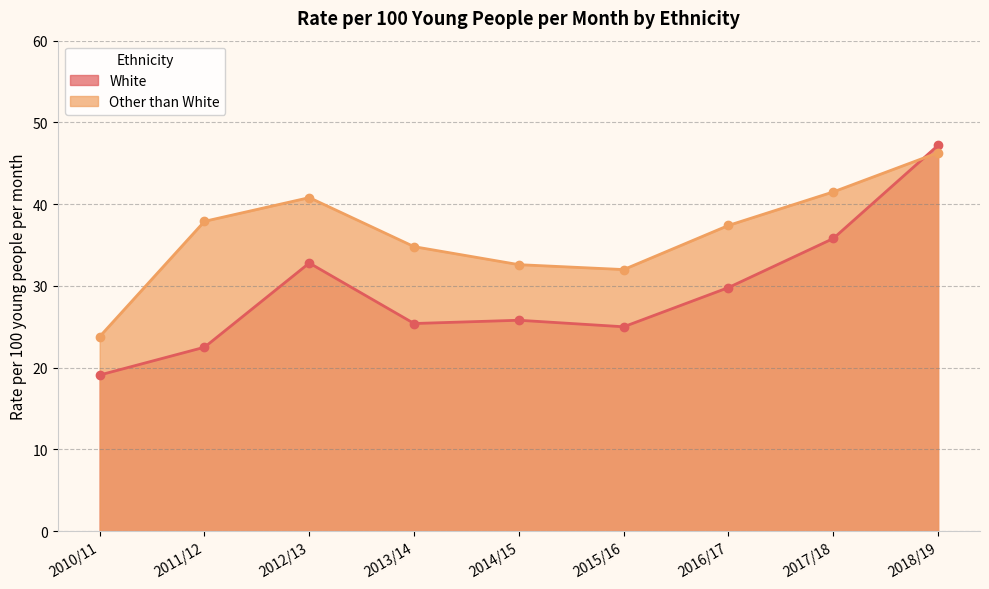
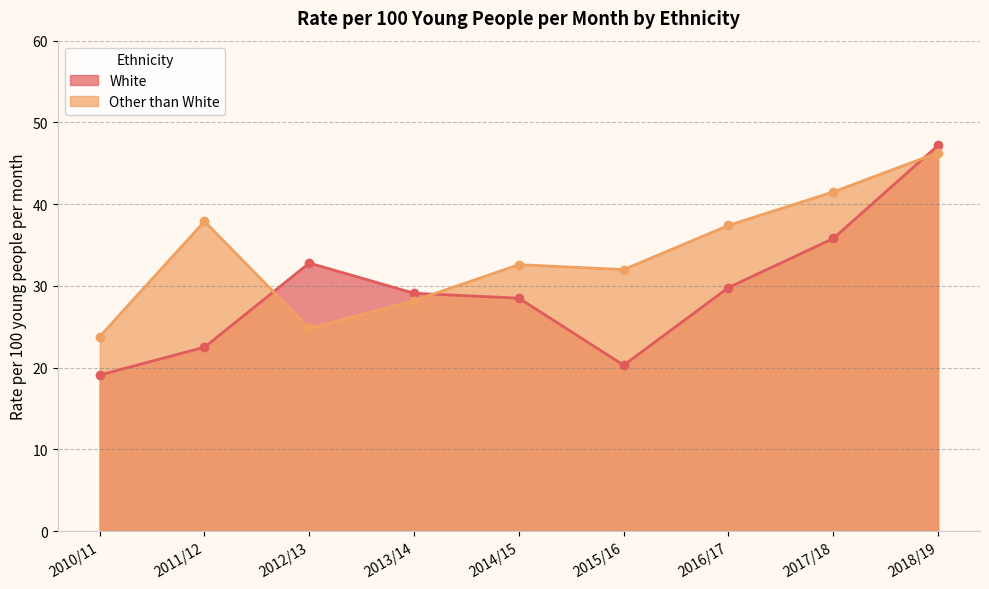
  {
    "White": {
      "2010/11": 19,
      "2011/12": 23,
      "2012/13": 33,
-     "2013/14": 25,
-     "2014/15": 26,
-     "2015/16": 25,
+     "2013/14": 29,
+     "2014/15": 29,
+     "2015/16": 20,
      "2016/17": 30,
      "2017/18": 36,
      "2018/19": 47
    },
    "Other than White": {
      "2010/11": 24,
      "2011/12": 38,
-     "2012/13": 41,
-     "2013/14": 35,
+     "2012/13": 25,
+     "2013/14": 28,
      "2014/15": 33,
      "2015/16": 32,
      "2016/17": 37,
      "2017/18": 42,
      "2018/19": 46
    }
  }
